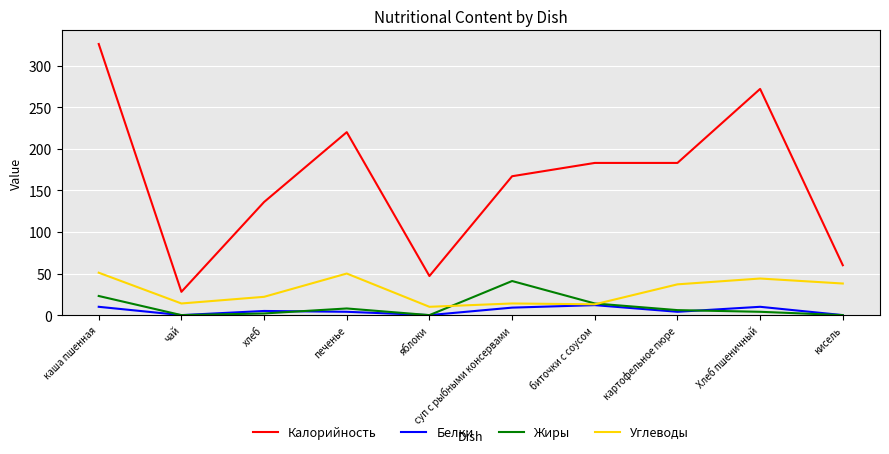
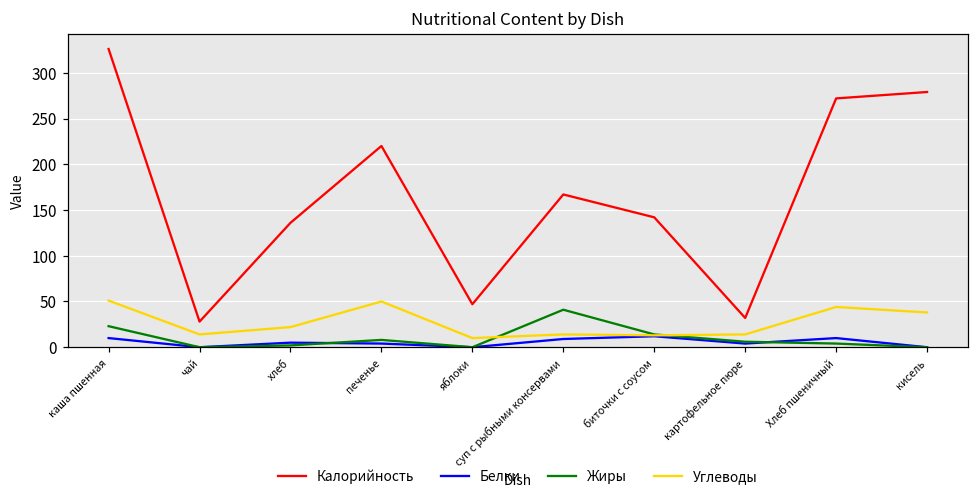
  {
    "Калорийность": {
      "каша пшенная": 330,
      "чай": 30,
      "хлеб": 140,
      "печенье": 220,
      "яблоки": 50,
      "суп с рыбными консервами": 170,
-     "биточки с соусом": 180,
-     "картофельное пюре": 180,
+     "биточки с соусом": 140,
+     "картофельное пюре": 30,
      "Хлеб пшеничный": 270,
-     "кисель": 60
+     "кисель": 280
    },
    "Белки": {
      "каша пшенная": 10,
      "печенье": 0,
      "суп с рыбными консервами": 10,
      "Хлеб пшеничный": 10
    },
    "Жиры": {
      "каша пшенная": 20,
      "печенье": 10,
      "суп с рыбными консервами": 40,
      "Хлеб пшеничный": 0
    },
    "Углеводы": {
      "каша пшенная": 50,
      "чай": 10,
      "хлеб": 20,
      "печенье": 50,
      "яблоки": 10,
      "суп с рыбными консервами": 10,
-     "картофельное пюре": 40,
+     "картофельное пюре": 10,
      "Хлеб пшеничный": 40,
      "кисель": 40
    }
  }
